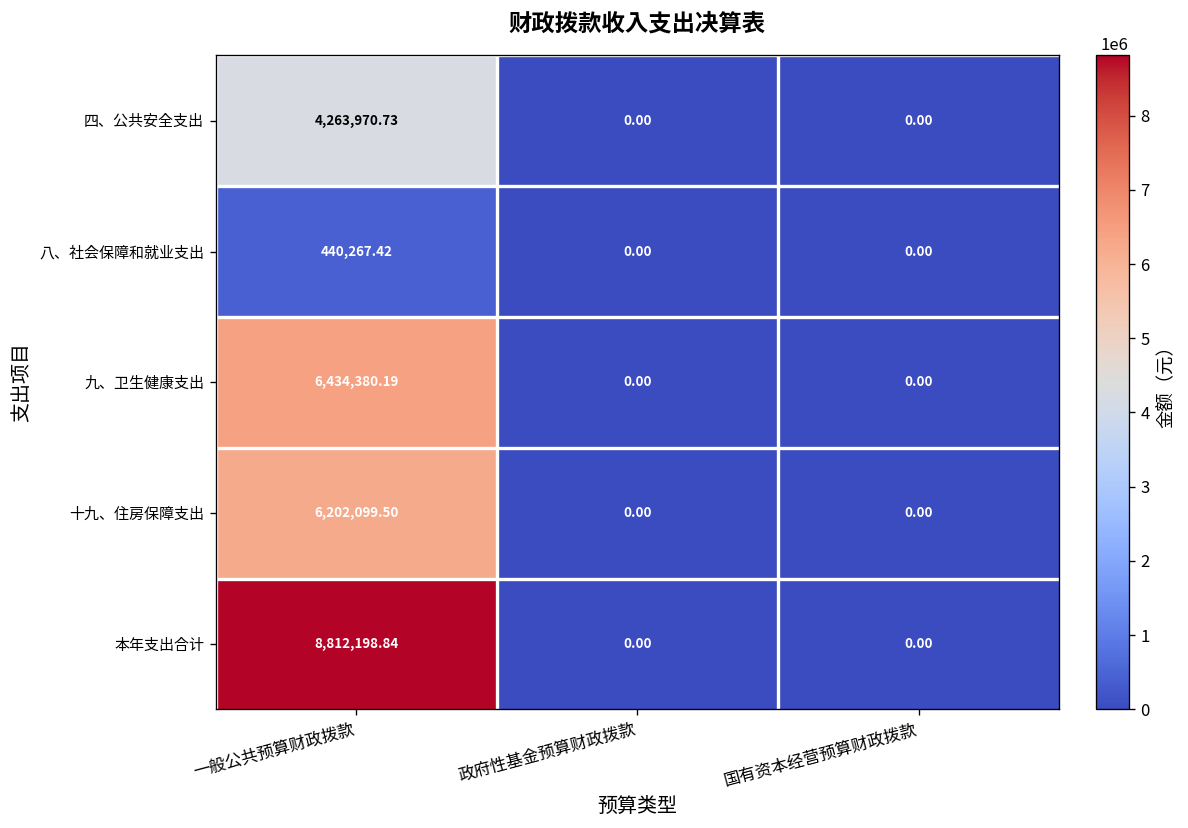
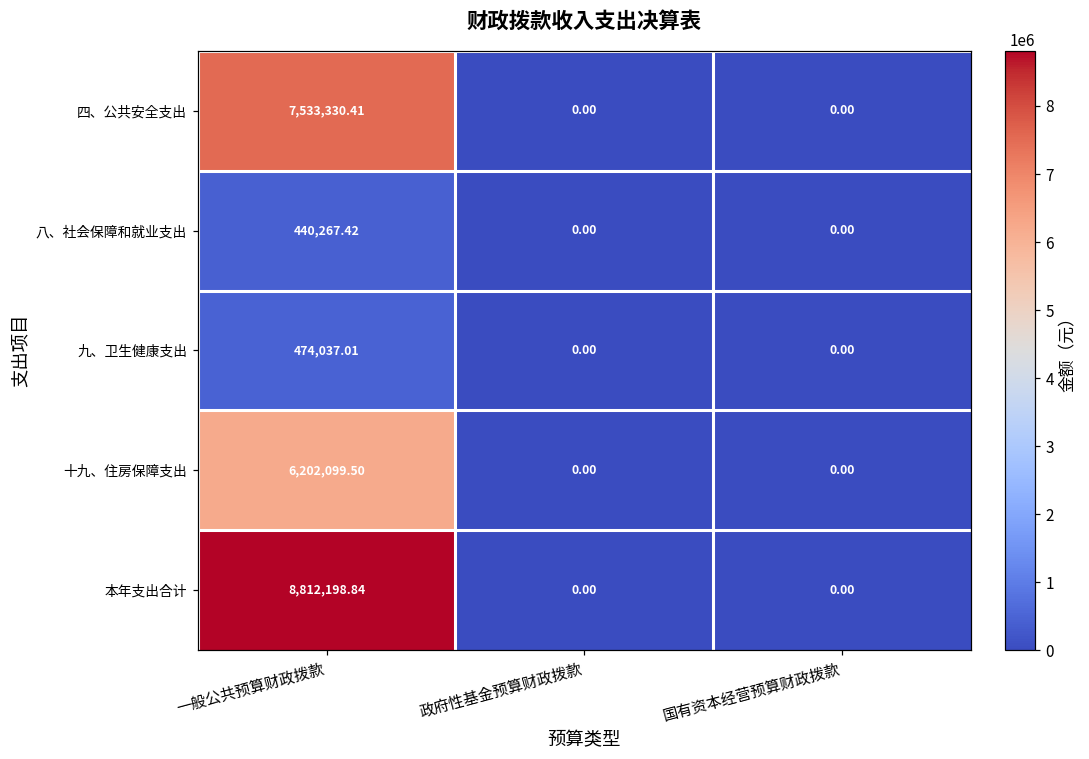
  {
    "四、公共安全支出": {
-     "一般公共预算财政拨款": "4,263,970.73",
+     "一般公共预算财政拨款": "7,533,330.41",
      "政府性基金预算财政拨款": "0.00",
      "国有资本经营预算财政拨款": "0.00"
    },
    "八、社会保障和就业支出": {
      "一般公共预算财政拨款": "440,267.42",
      "政府性基金预算财政拨款": "0.00",
      "国有资本经营预算财政拨款": "0.00"
    },
    "九、卫生健康支出": {
-     "一般公共预算财政拨款": "6,434,380.19",
+     "一般公共预算财政拨款": "474,037.01",
      "政府性基金预算财政拨款": "0.00",
      "国有资本经营预算财政拨款": "0.00"
    },
    "十九、住房保障支出": {
      "一般公共预算财政拨款": "6,202,099.50",
      "政府性基金预算财政拨款": "0.00",
      "国有资本经营预算财政拨款": "0.00"
    },
    "本年支出合计": {
      "一般公共预算财政拨款": "8,812,198.84",
      "政府性基金预算财政拨款": "0.00",
      "国有资本经营预算财政拨款": "0.00"
    }
  }
